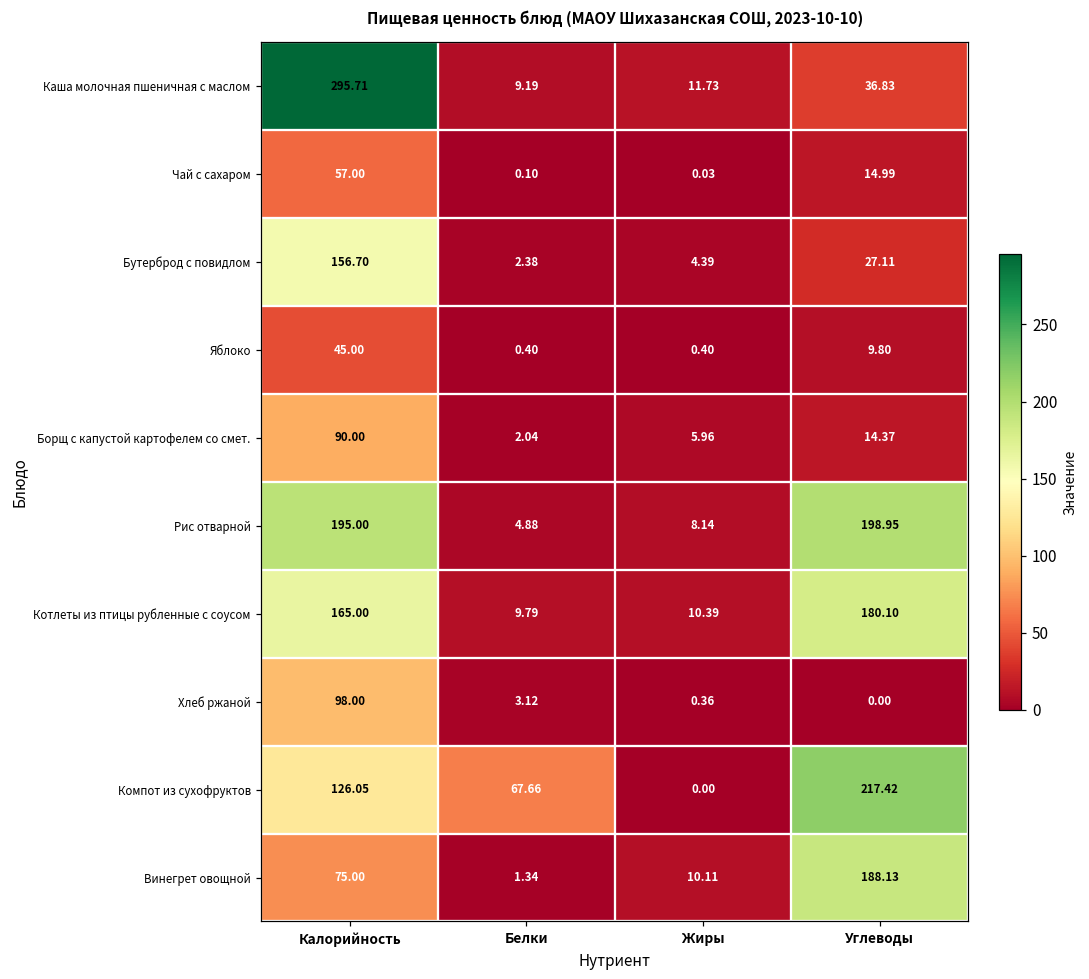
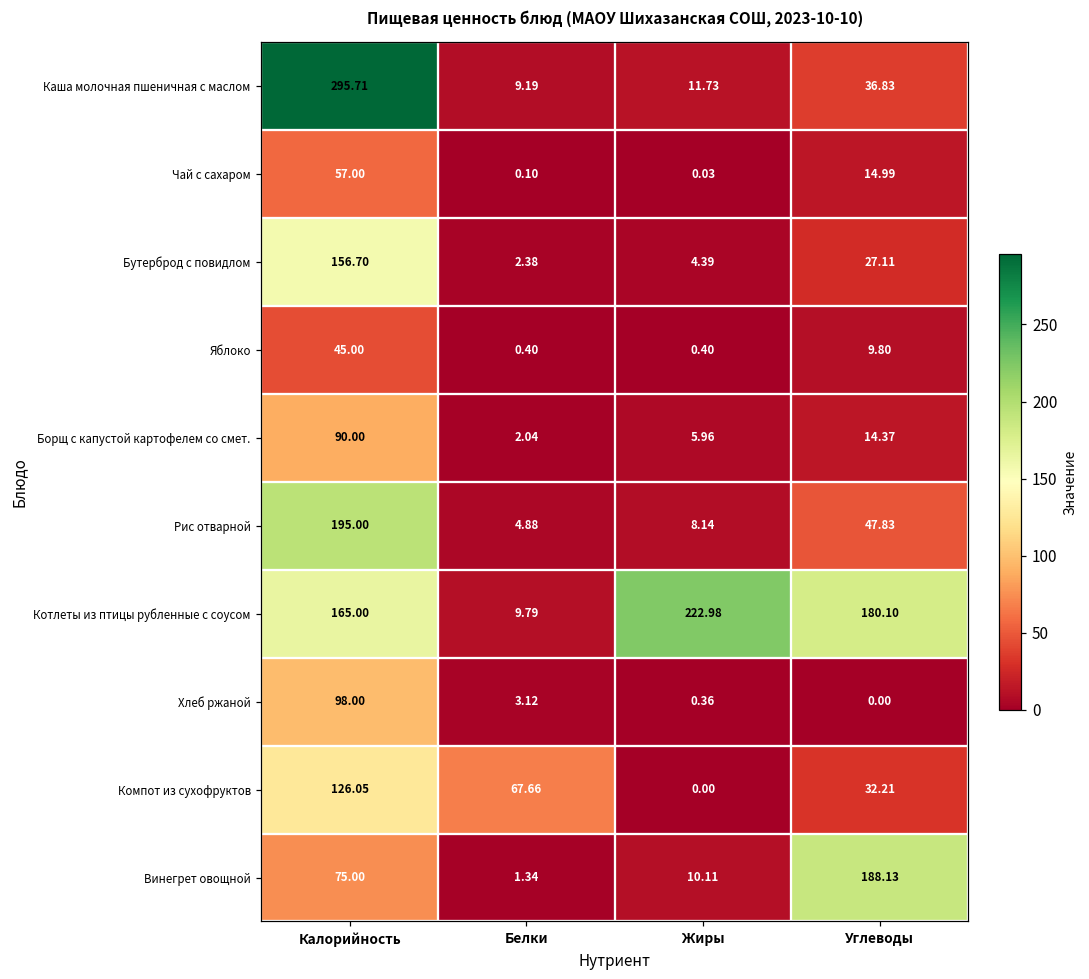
  {
    "Каша молочная пшеничная с маслом": {
      "Калорийность": 295.71,
      "Белки": 9.19,
      "Жиры": 11.73,
      "Углеводы": 36.83
    },
    "Чай с сахаром": {
      "Калорийность": 57.00,
      "Белки": 0.10,
      "Жиры": 0.03,
      "Углеводы": 14.99
    },
    "Бутерброд с повидлом": {
      "Калорийность": 156.70,
      "Белки": 2.38,
      "Жиры": 4.39,
      "Углеводы": 27.11
    },
    "Яблоко": {
      "Калорийность": 45.00,
      "Белки": 0.40,
      "Жиры": 0.40,
      "Углеводы": 9.80
    },
    "Борщ с капустой картофелем со смет.": {
      "Калорийность": 90.00,
      "Белки": 2.04,
      "Жиры": 5.96,
      "Углеводы": 14.37
    },
    "Рис отварной": {
      "Калорийность": 195.00,
      "Белки": 4.88,
      "Жиры": 8.14,
-     "Углеводы": 198.95
+     "Углеводы": 47.83
    },
    "Котлеты из птицы рубленные с соусом": {
      "Калорийность": 165.00,
      "Белки": 9.79,
-     "Жиры": 10.39,
+     "Жиры": 222.98,
      "Углеводы": 180.10
    },
    "Хлеб ржаной": {
      "Калорийность": 98.00,
      "Белки": 3.12,
      "Жиры": 0.36,
      "Углеводы": 0.00
    },
    "Компот из сухофруктов": {
      "Калорийность": 126.05,
      "Белки": 67.66,
      "Жиры": 0.00,
-     "Углеводы": 217.42
+     "Углеводы": 32.21
    },
    "Винегрет овощной": {
      "Калорийность": 75.00,
      "Белки": 1.34,
      "Жиры": 10.11,
      "Углеводы": 188.13
    }
  }
